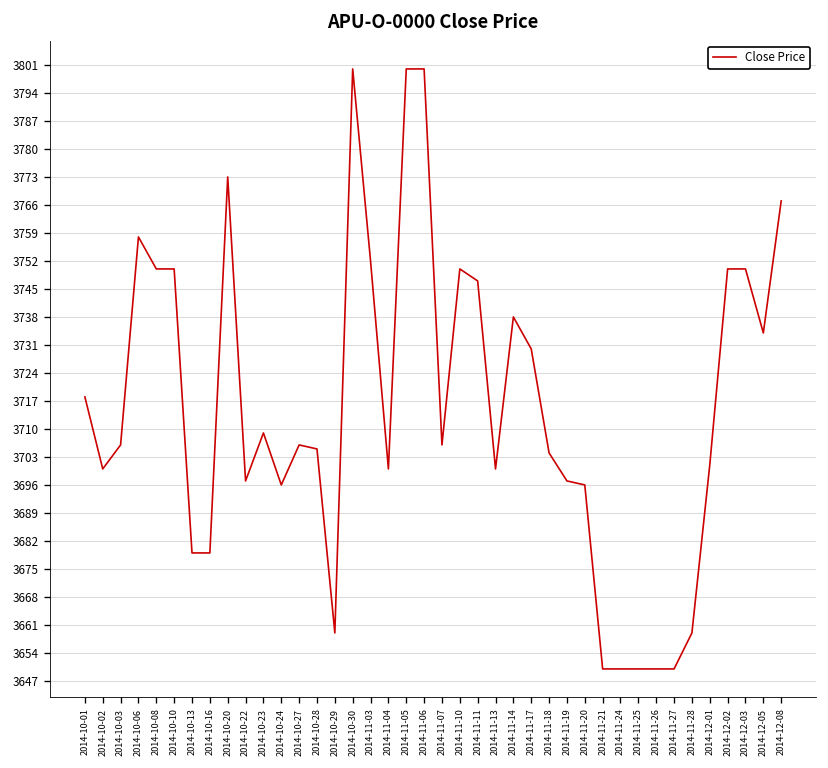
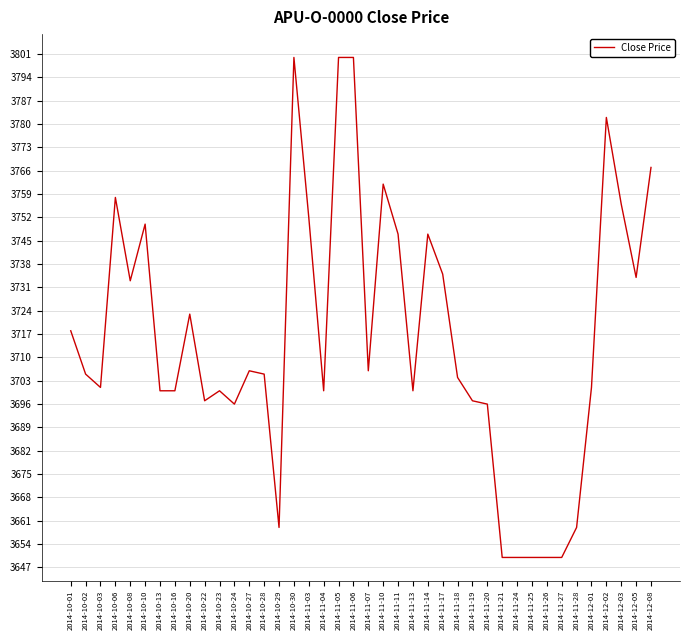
  {
    "2014-10-01": 3718,
-   "2014-10-02": 3700,
-   "2014-10-03": 3706,
+   "2014-10-02": 3705,
+   "2014-10-03": 3701,
    "2014-10-06": 3758,
-   "2014-10-08": 3750,
+   "2014-10-08": 3733,
    "2014-10-10": 3750,
-   "2014-10-13": 3679,
-   "2014-10-16": 3679,
-   "2014-10-20": 3773,
+   "2014-10-13": 3700,
+   "2014-10-16": 3700,
+   "2014-10-20": 3723,
    "2014-10-22": 3697,
-   "2014-10-23": 3709,
+   "2014-10-23": 3700,
    "2014-10-24": 3696,
    "2014-10-27": 3706,
    "2014-10-28": 3705,
    "2014-10-29": 3659,
    "2014-10-30": 3800,
    "2014-11-03": 3752,
    "2014-11-04": 3700,
    "2014-11-05": 3800,
    "2014-11-06": 3800,
    "2014-11-07": 3706,
-   "2014-11-10": 3750,
+   "2014-11-10": 3762,
    "2014-11-11": 3747,
    "2014-11-13": 3700,
-   "2014-11-14": 3738,
-   "2014-11-17": 3730,
+   "2014-11-14": 3747,
+   "2014-11-17": 3735,
    "2014-11-18": 3704,
    "2014-11-19": 3697,
    "2014-11-20": 3696,
    "2014-11-21": 3650,
    "2014-11-24": 3650,
    "2014-11-25": 3650,
    "2014-11-26": 3650,
    "2014-11-27": 3650,
    "2014-11-28": 3659,
    "2014-12-01": 3701,
-   "2014-12-02": 3750,
-   "2014-12-03": 3750,
+   "2014-12-02": 3782,
+   "2014-12-03": 3756,
    "2014-12-05": 3734,
    "2014-12-08": 3767
  }
